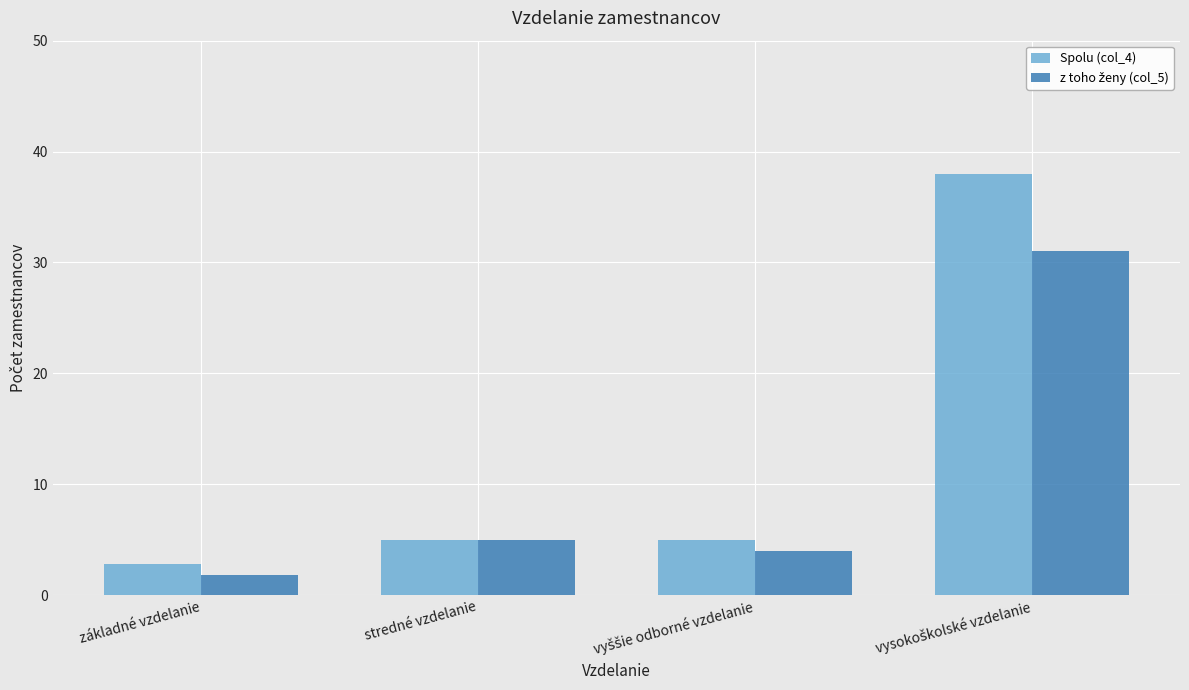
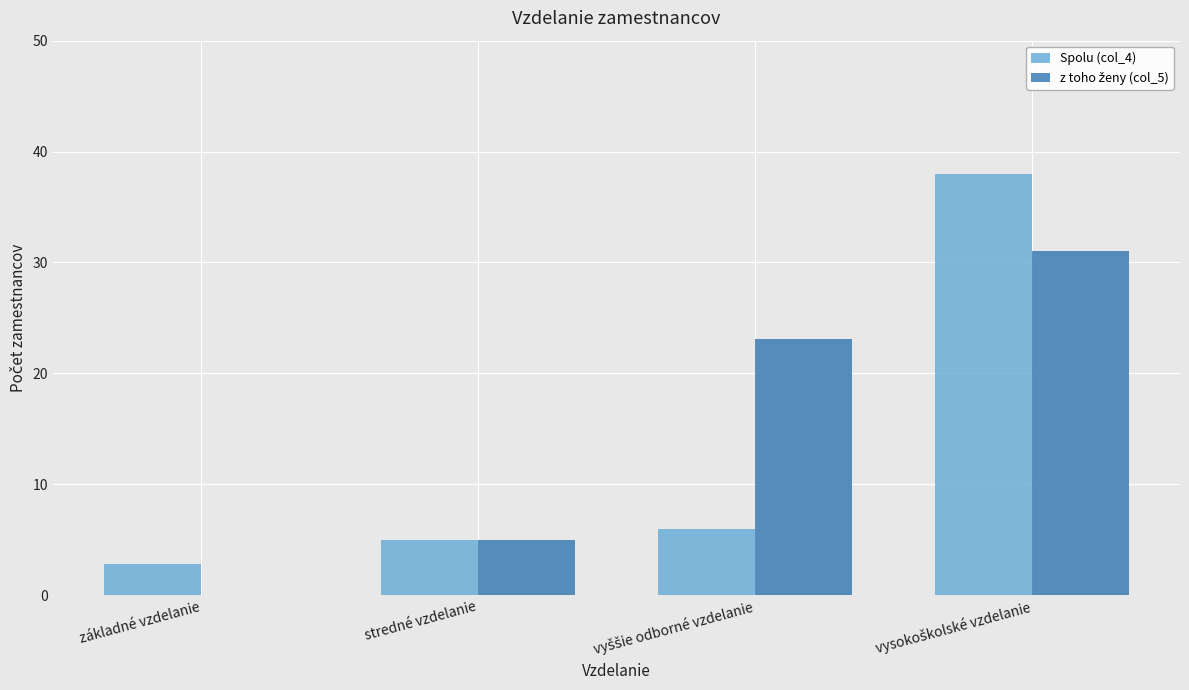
  {
    "Spolu (col_4)": {
      "základné vzdelanie": 3,
      "stredné vzdelanie": 5,
-     "vyššie odborné vzdelanie": 5,
+     "vyššie odborné vzdelanie": 6,
      "vysokoškolské vzdelanie": 38
    },
    "z toho ženy (col_5)": {
-     "základné vzdelanie": 1.8,
+     "základné vzdelanie": 0.0,
      "stredné vzdelanie": 5.0,
-     "vyššie odborné vzdelanie": 4.0,
+     "vyššie odborné vzdelanie": 23.1,
      "vysokoškolské vzdelanie": 31.0
    }
  }
